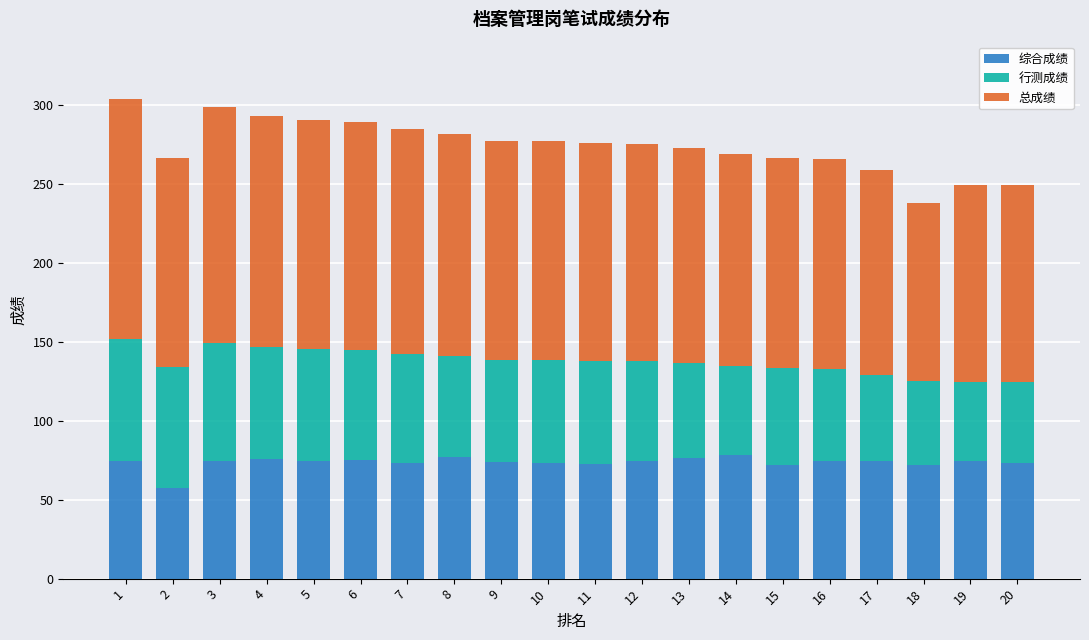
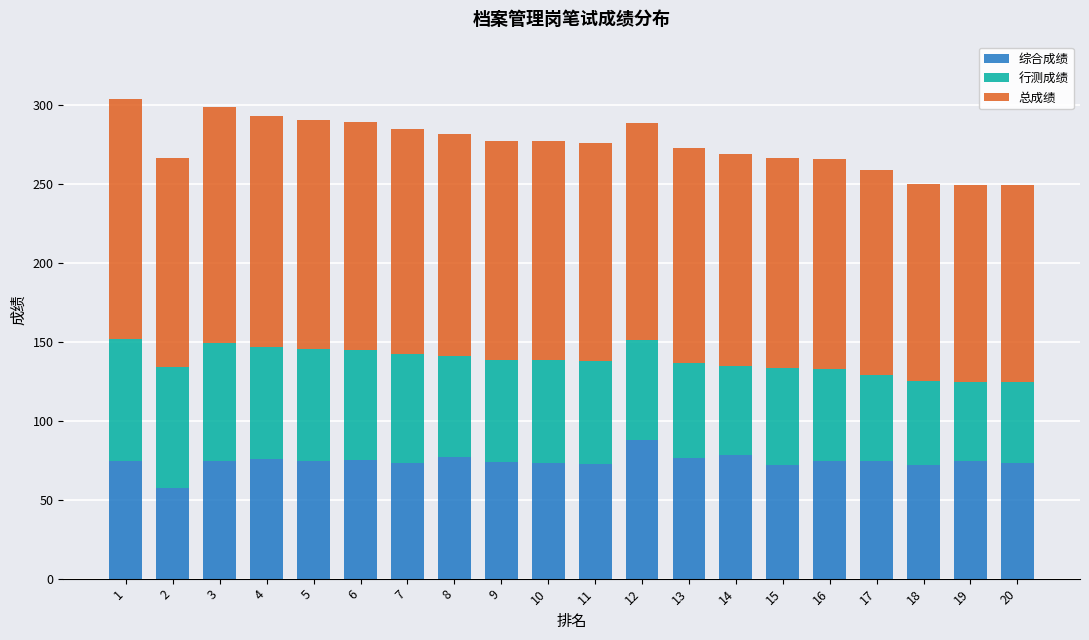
  {
    "综合成绩": {
      "1": 74,
      "2": 57,
      "3": 75,
      "4": 76,
      "5": 75,
      "6": 75,
      "7": 73,
      "8": 77,
      "9": 74,
      "10": 73,
      "11": 73,
-     "12": 75,
+     "12": 88,
      "13": 76,
      "14": 78,
      "15": 72,
      "16": 74,
      "17": 75,
      "18": 72,
      "19": 75,
      "20": 73
    },
    "行测成绩": {
      "1": 78,
      "2": 76,
      "3": 75,
      "4": 71,
      "5": 71,
      "6": 70,
      "7": 69,
      "8": 64,
      "9": 65,
      "10": 65,
      "11": 65,
      "12": 63,
      "13": 60,
      "14": 56,
      "15": 61,
      "16": 59,
      "17": 54,
      "18": 53,
      "19": 50,
      "20": 52
    },
    "总成绩": {
      "1": 152,
      "2": 132,
      "3": 149,
      "4": 147,
      "5": 145,
      "6": 145,
      "7": 142,
      "8": 141,
      "9": 138,
      "10": 138,
      "11": 138,
      "12": 138,
      "13": 136,
      "14": 134,
      "15": 133,
      "16": 133,
      "17": 129,
-     "18": 113,
+     "18": 125,
      "19": 125,
      "20": 125
    }
  }
